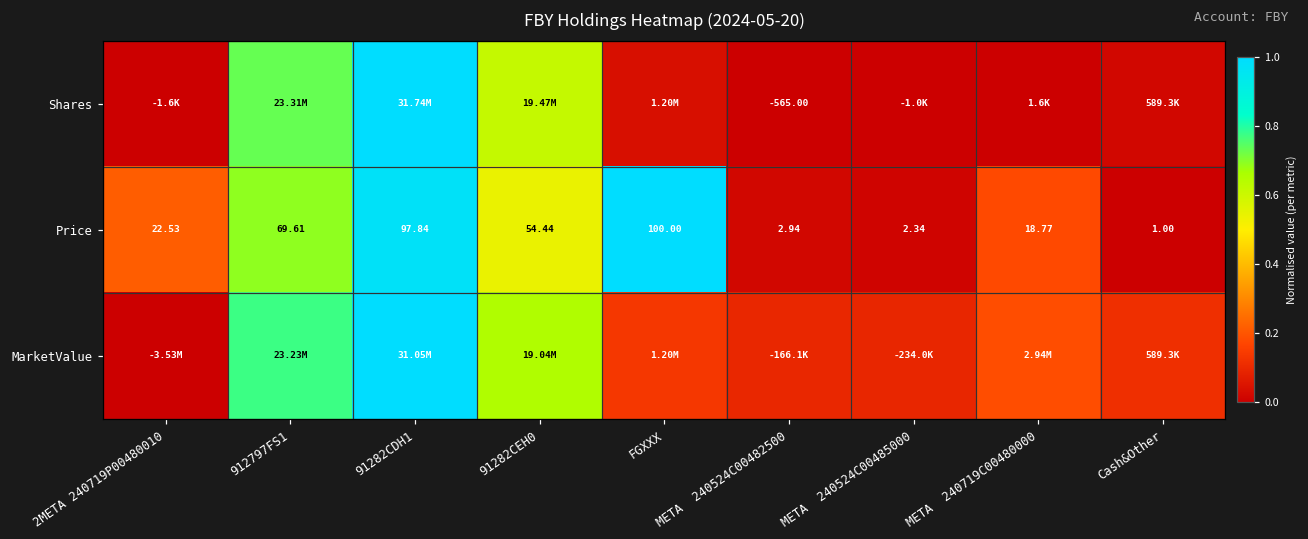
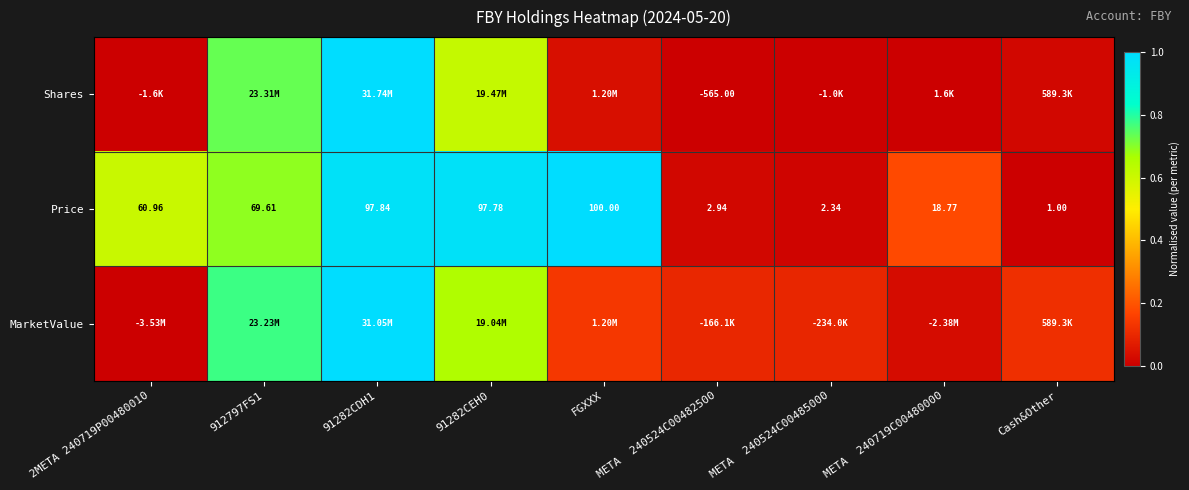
  {
    "Shares": {
      "2META 240719P00480010": "-1.6K",
      "912797FS1": "23.31M",
      "91282CDH1": "31.74M",
      "91282CEH0": "19.47M",
      "FGXXX": "1.20M",
      "META 240524C00482500": "-565.00",
      "META 240524C00485000": "-1.0K",
      "META 240719C00480000": "1.6K",
      "Cash&Other": "589.3K"
    },
    "Price": {
-     "2META 240719P00480010": "22.53",
+     "2META 240719P00480010": "60.96",
      "912797FS1": "69.61",
      "91282CDH1": "97.84",
-     "91282CEH0": "54.44",
+     "91282CEH0": "97.78",
      "FGXXX": "100.00",
      "META 240524C00482500": "2.94",
      "META 240524C00485000": "2.34",
      "META 240719C00480000": "18.77",
      "Cash&Other": "1.00"
    },
    "MarketValue": {
      "2META 240719P00480010": "-3.53M",
      "912797FS1": "23.23M",
      "91282CDH1": "31.05M",
      "91282CEH0": "19.04M",
      "FGXXX": "1.20M",
      "META 240524C00482500": "-166.1K",
      "META 240524C00485000": "-234.0K",
-     "META 240719C00480000": "2.94M",
+     "META 240719C00480000": "-2.38M",
      "Cash&Other": "589.3K"
    }
  }
